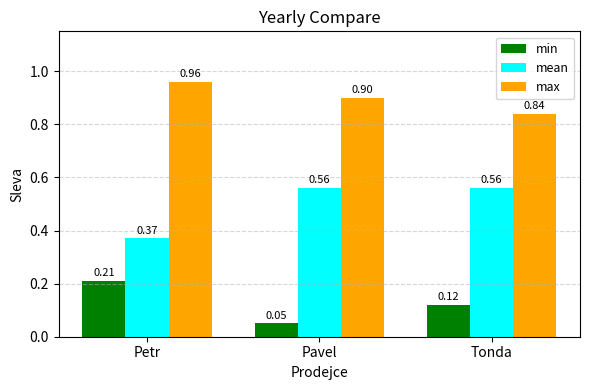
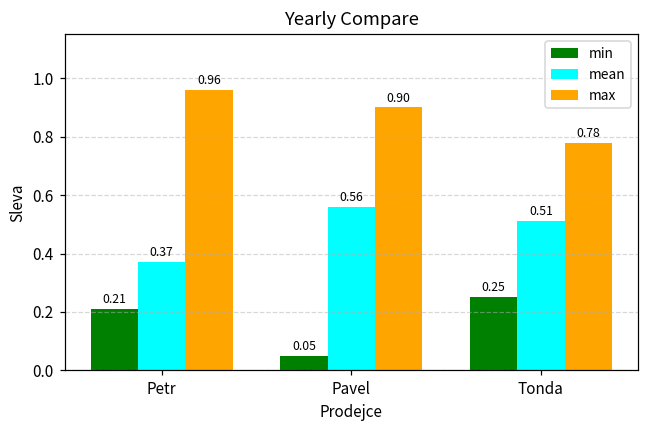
  {
    "min": {
      "Petr": 0.21,
      "Pavel": 0.05,
-     "Tonda": 0.12
+     "Tonda": 0.25
    },
    "mean": {
      "Petr": 0.37,
      "Pavel": 0.56,
-     "Tonda": 0.56
+     "Tonda": 0.51
    },
    "max": {
      "Petr": 0.96,
      "Pavel": 0.90,
-     "Tonda": 0.84
+     "Tonda": 0.78
    }
  }
